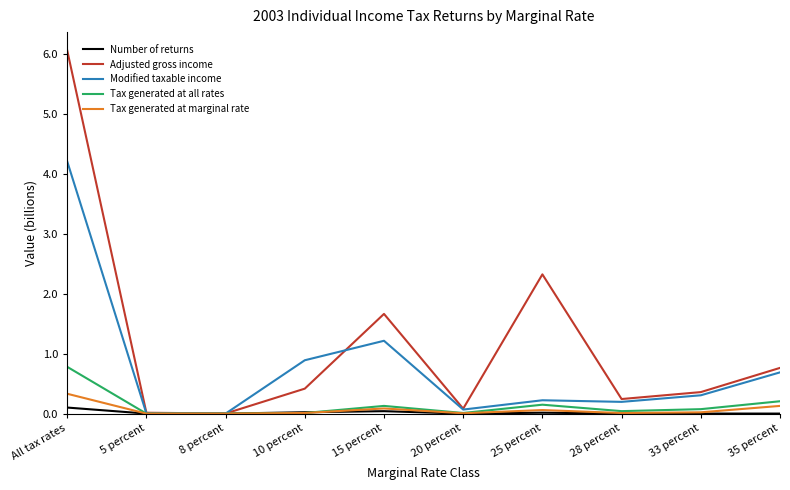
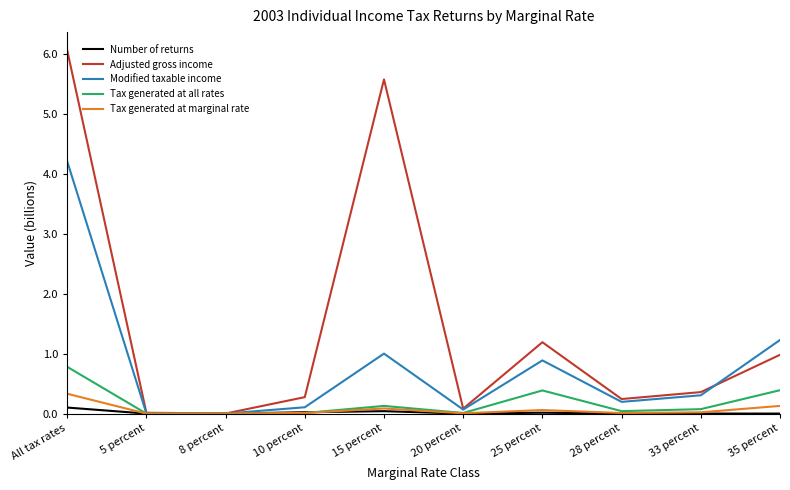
  {
    "Number of returns": {
      "All tax rates": 0.1,
      "15 percent": 0.0,
      "25 percent": 0.0,
      "35 percent": 0.0
    },
    "Adjusted gross income": {
      "All tax rates": 6.1,
-     "10 percent": 0.4,
-     "15 percent": 1.7,
-     "25 percent": 2.3,
+     "10 percent": 0.3,
+     "15 percent": 5.6,
+     "25 percent": 1.2,
      "28 percent": 0.2,
      "33 percent": 0.4,
-     "35 percent": 0.8
+     "35 percent": 1.0
    },
    "Modified taxable income": {
      "All tax rates": 4.2,
-     "10 percent": 0.9,
-     "15 percent": 1.2,
-     "25 percent": 0.2,
+     "10 percent": 0.1,
+     "15 percent": 1.0,
+     "25 percent": 0.9,
      "28 percent": 0.2,
      "33 percent": 0.3,
-     "35 percent": 0.7
+     "35 percent": 1.2
    },
    "Tax generated at all rates": {
      "All tax rates": 0.8,
      "15 percent": 0.1,
-     "25 percent": 0.1,
+     "25 percent": 0.4,
      "33 percent": 0.1,
-     "35 percent": 0.2
+     "35 percent": 0.4
    },
    "Tax generated at marginal rate": {
      "All tax rates": 0.3,
      "15 percent": 0.1,
      "25 percent": 0.1,
      "35 percent": 0.1
    }
  }
